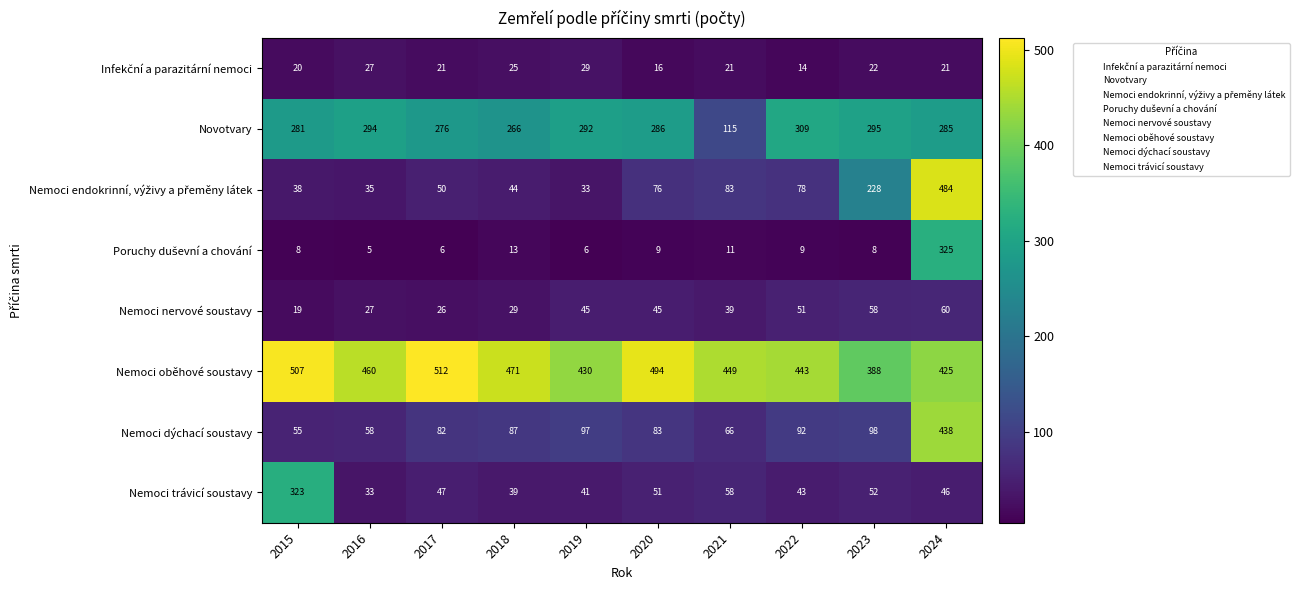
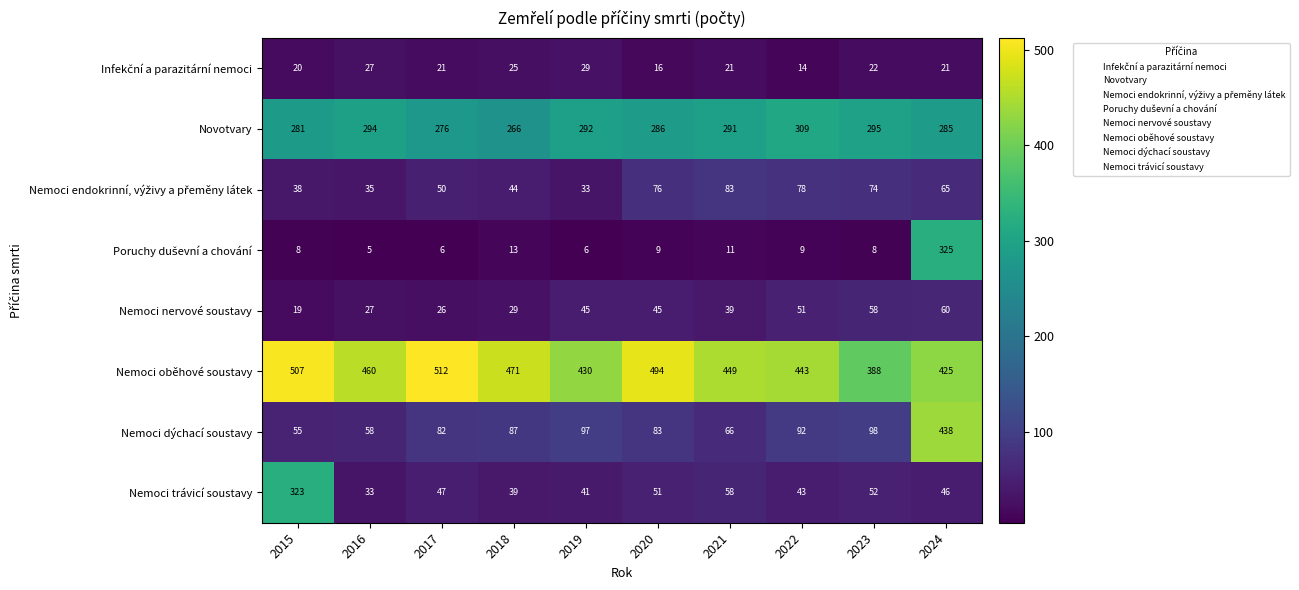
  {
    "Infekční a parazitární nemoci": {
      "2015": 20,
      "2016": 27,
      "2017": 21,
      "2018": 25,
      "2019": 29,
      "2020": 16,
      "2021": 21,
      "2022": 14,
      "2023": 22,
      "2024": 21
    },
    "Novotvary": {
      "2015": 281,
      "2016": 294,
      "2017": 276,
      "2018": 266,
      "2019": 292,
      "2020": 286,
-     "2021": 115,
+     "2021": 291,
      "2022": 309,
      "2023": 295,
      "2024": 285
    },
    "Nemoci endokrinní, výživy a přeměny látek": {
      "2015": 38,
      "2016": 35,
      "2017": 50,
      "2018": 44,
      "2019": 33,
      "2020": 76,
      "2021": 83,
      "2022": 78,
-     "2023": 228,
-     "2024": 484
+     "2023": 74,
+     "2024": 65
    },
    "Poruchy duševní a chování": {
      "2015": 8,
      "2016": 5,
      "2017": 6,
      "2018": 13,
      "2019": 6,
      "2020": 9,
      "2021": 11,
      "2022": 9,
      "2023": 8,
      "2024": 325
    },
    "Nemoci nervové soustavy": {
      "2015": 19,
      "2016": 27,
      "2017": 26,
      "2018": 29,
      "2019": 45,
      "2020": 45,
      "2021": 39,
      "2022": 51,
      "2023": 58,
      "2024": 60
    },
    "Nemoci oběhové soustavy": {
      "2015": 507,
      "2016": 460,
      "2017": 512,
      "2018": 471,
      "2019": 430,
      "2020": 494,
      "2021": 449,
      "2022": 443,
      "2023": 388,
      "2024": 425
    },
    "Nemoci dýchací soustavy": {
      "2015": 55,
      "2016": 58,
      "2017": 82,
      "2018": 87,
      "2019": 97,
      "2020": 83,
      "2021": 66,
      "2022": 92,
      "2023": 98,
      "2024": 438
    },
    "Nemoci trávicí soustavy": {
      "2015": 323,
      "2016": 33,
      "2017": 47,
      "2018": 39,
      "2019": 41,
      "2020": 51,
      "2021": 58,
      "2022": 43,
      "2023": 52,
      "2024": 46
    }
  }
